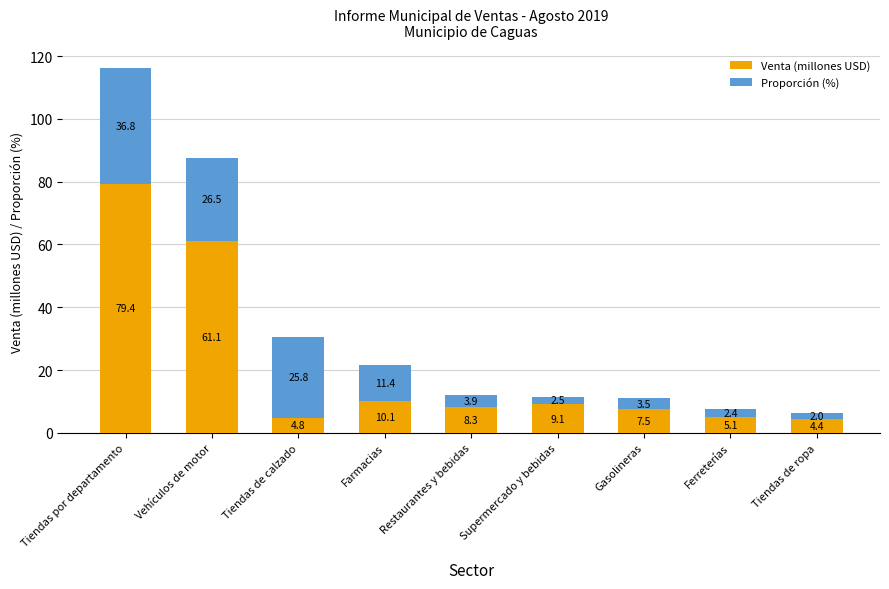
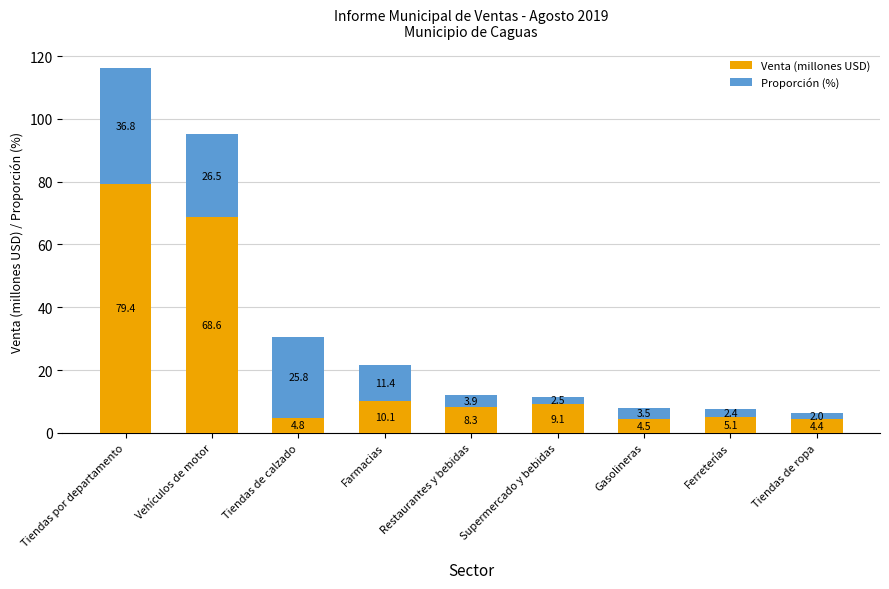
  {
    "Venta (millones USD)": {
      "Tiendas por departamento": 79.4,
-     "Vehículos de motor": 61.1,
+     "Vehículos de motor": 68.6,
      "Tiendas de calzado": 4.8,
      "Farmacias": 10.1,
      "Restaurantes y bebidas": 8.3,
      "Supermercado y bebidas": 9.1,
-     "Gasolineras": 7.5,
+     "Gasolineras": 4.5,
      "Ferreterías": 5.1,
      "Tiendas de ropa": 4.4
    },
    "Proporción (%)": {
      "Tiendas por departamento": 36.8,
      "Vehículos de motor": 26.5,
      "Tiendas de calzado": 25.8,
      "Farmacias": 11.4,
      "Restaurantes y bebidas": 3.9,
      "Supermercado y bebidas": 2.5,
      "Gasolineras": 3.5,
      "Ferreterías": 2.4,
      "Tiendas de ropa": 2.0
    }
  }
